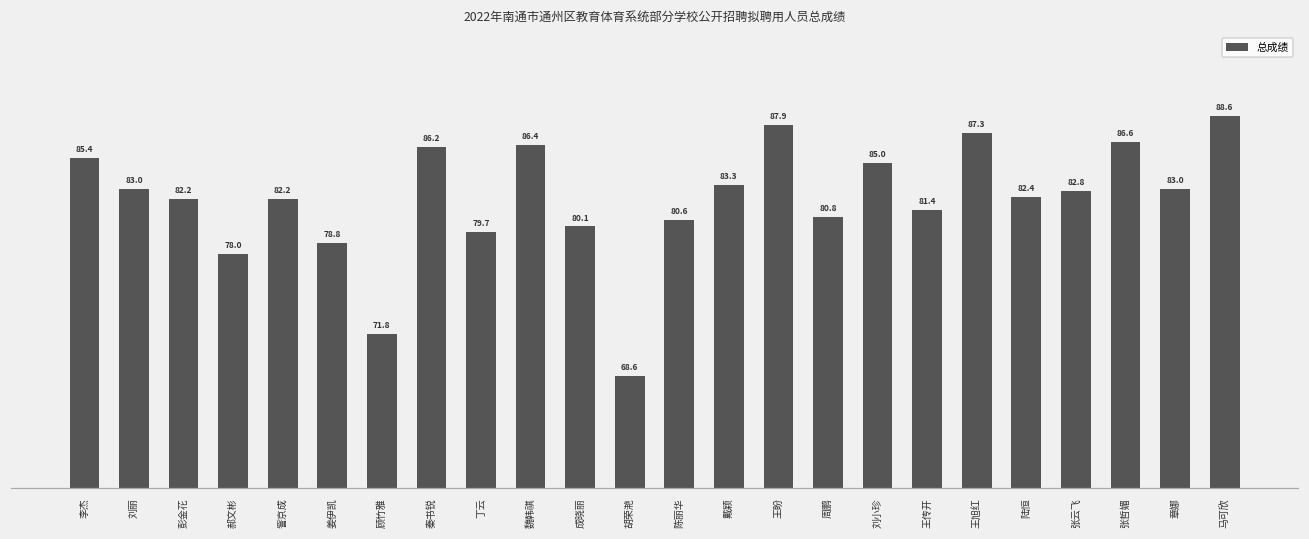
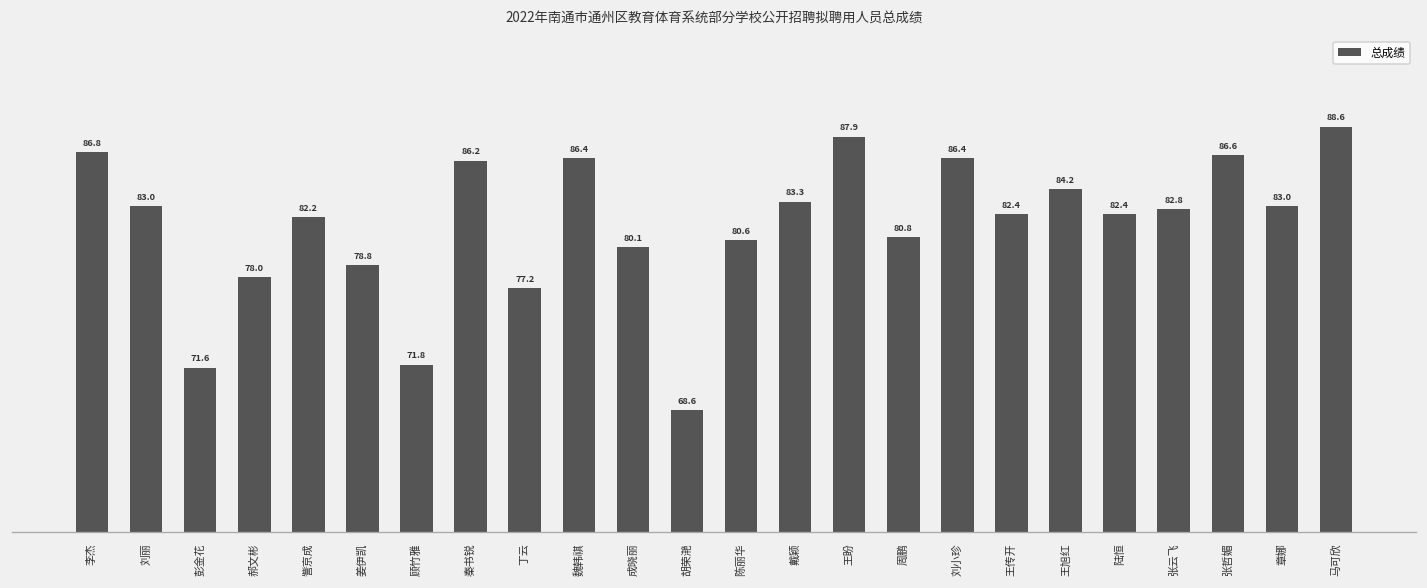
  {
-   "李杰": 85.4,
+   "李杰": 86.8,
    "刘丽": 83.0,
-   "彭金花": 82.2,
+   "彭金花": 71.6,
    "郝文彬": 78.0,
    "訾京成": 82.2,
    "姜伊凯": 78.8,
    "顾竹雅": 71.8,
    "秦书锐": 86.2,
-   "丁云": 79.7,
+   "丁云": 77.2,
    "魏韩祺": 86.4,
    "成晓丽": 80.1,
    "胡荣滟": 68.6,
    "陈丽华": 80.6,
    "戴颖": 83.3,
    "王盼": 87.9,
    "周鹏": 80.8,
-   "刘小珍": 85.0,
-   "王传开": 81.4,
-   "王旭红": 87.3,
+   "刘小珍": 86.4,
+   "王传开": 82.4,
+   "王旭红": 84.2,
    "陆恒": 82.4,
    "张云飞": 82.8,
    "张哲媚": 86.6,
    "章娜": 83.0,
    "马可欣": 88.6
  }
